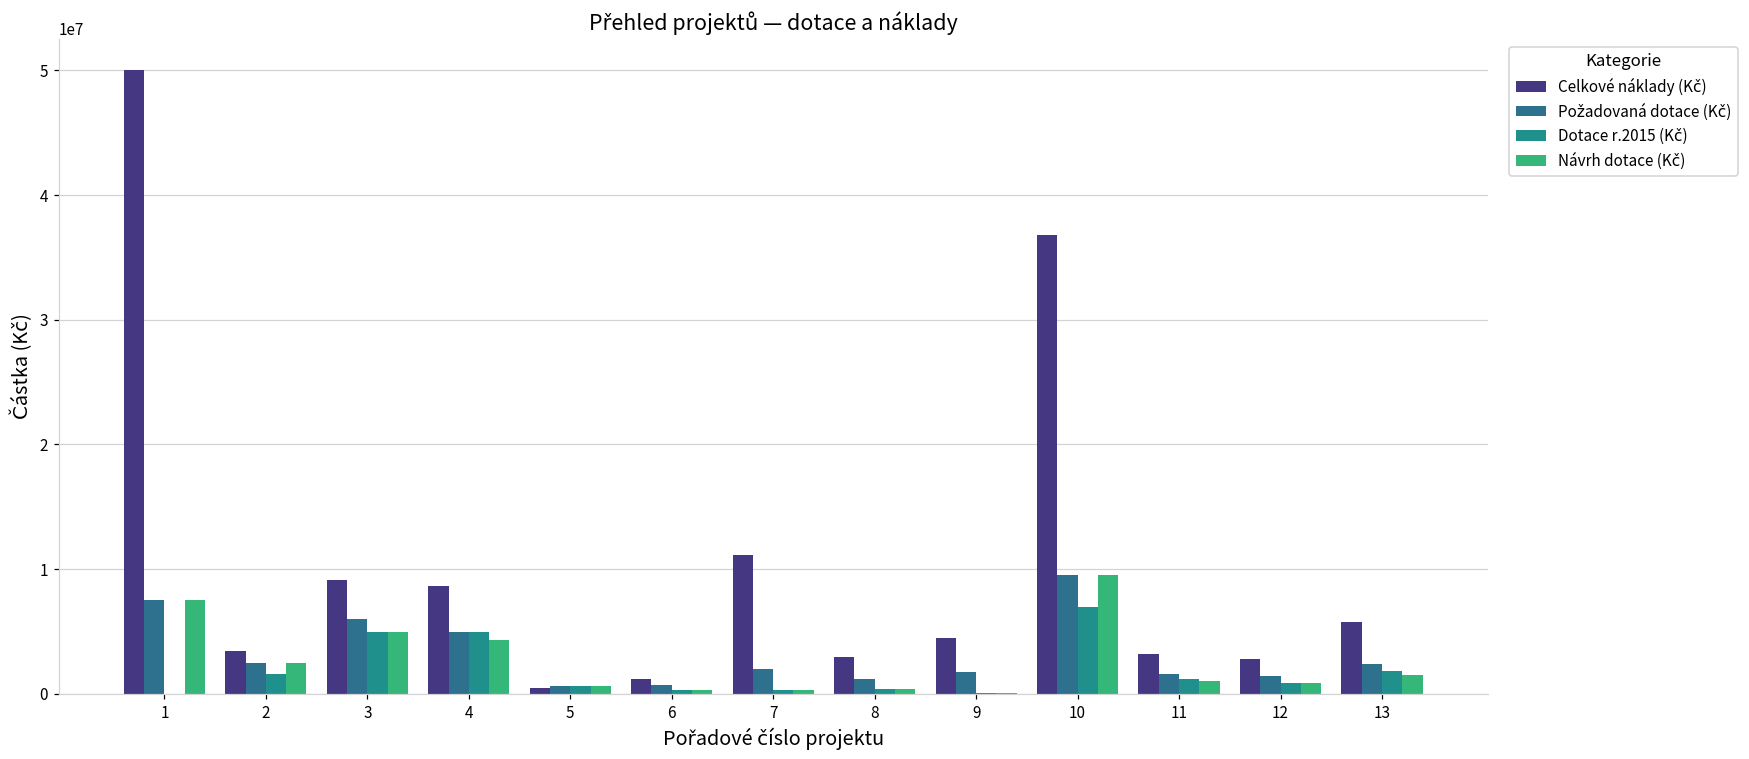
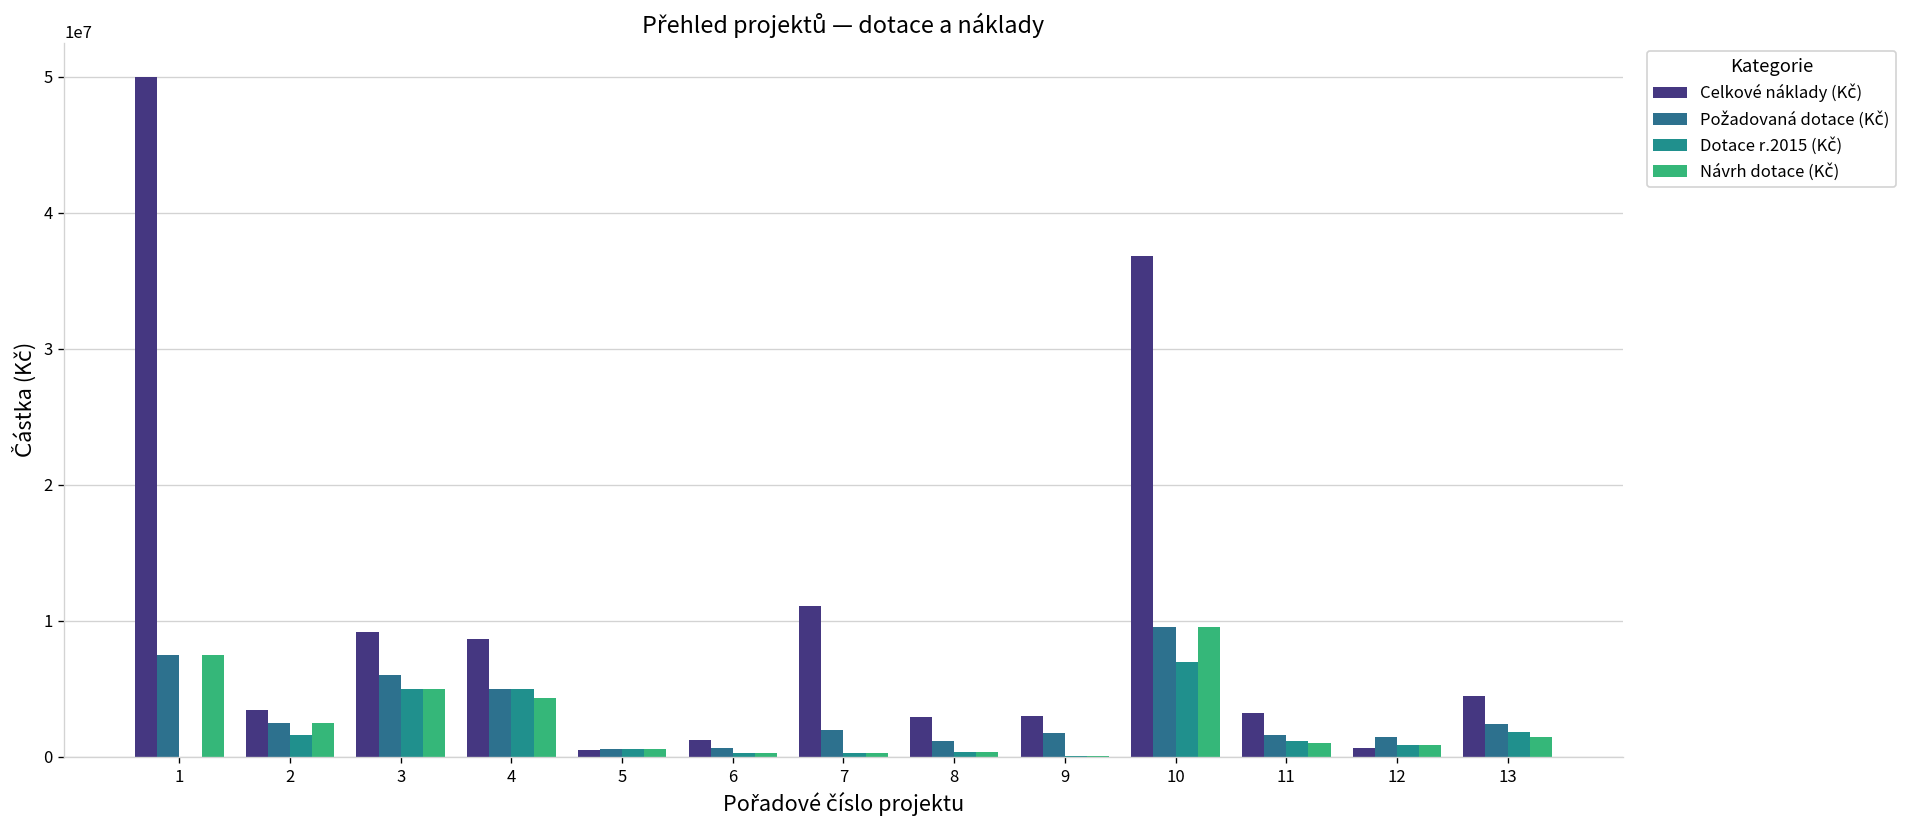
  {
    "Celkové náklady (Kč)": {
      "1": 50000000,
      "2": 3400000,
      "3": 9200000,
      "4": 8700000,
      "5": 500000,
      "6": 1200000,
      "7": 11100000,
      "8": 3000000,
-     "9": 4500000,
+     "9": 3000000,
      "10": 36800000,
      "11": 3200000,
-     "12": 2800000,
-     "13": 5800000
+     "12": 600000,
+     "13": 4500000
    }
  }
